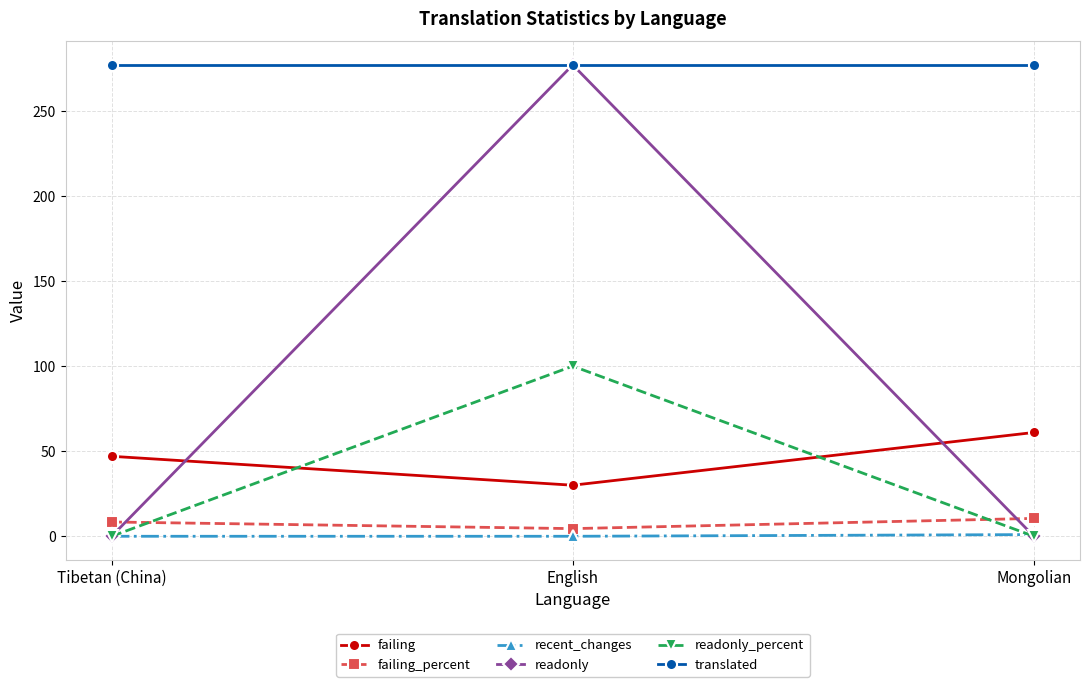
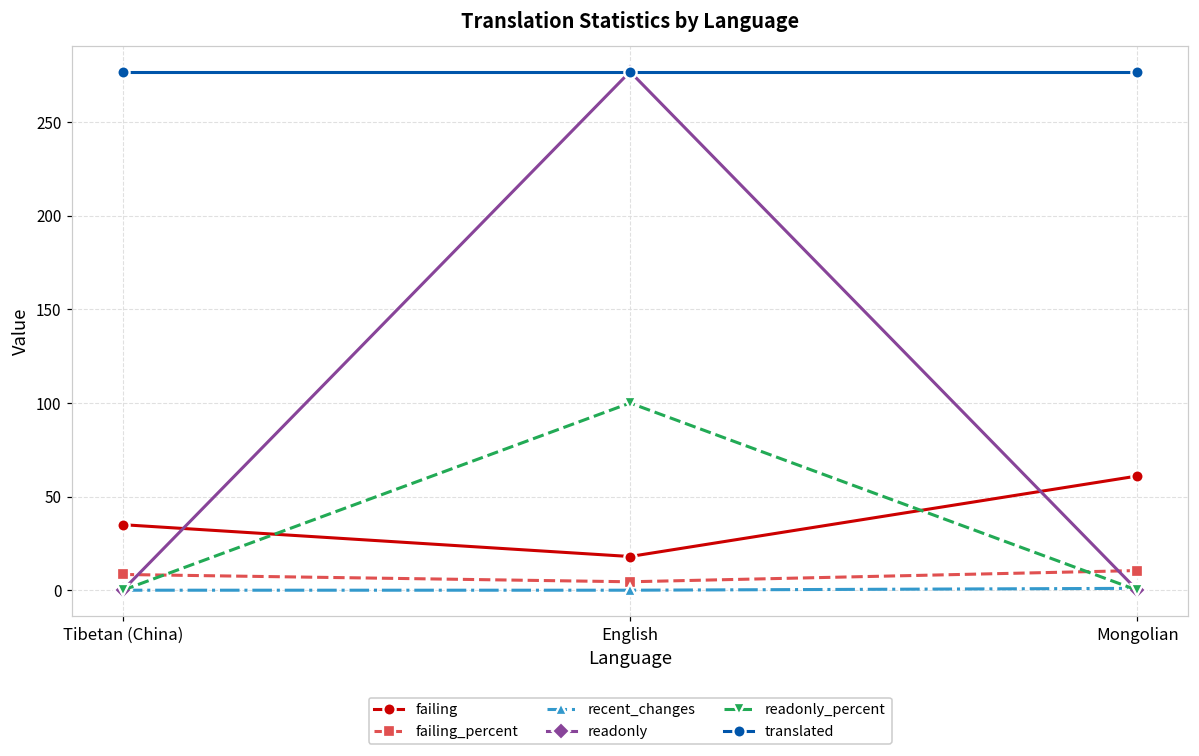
  {
    "failing": {
-     "Tibetan (China)": 47,
-     "English": 30,
+     "Tibetan (China)": 35,
+     "English": 18,
      "Mongolian": 61
    },
    "failing_percent": {
      "Tibetan (China)": 8,
      "English": 5,
      "Mongolian": 11
    },
    "recent_changes": {
      "English": 0
    },
    "readonly_percent": {
      "English": 100
    },
    "translated": {
      "Tibetan (China)": 277,
      "Mongolian": 277
    }
  }
